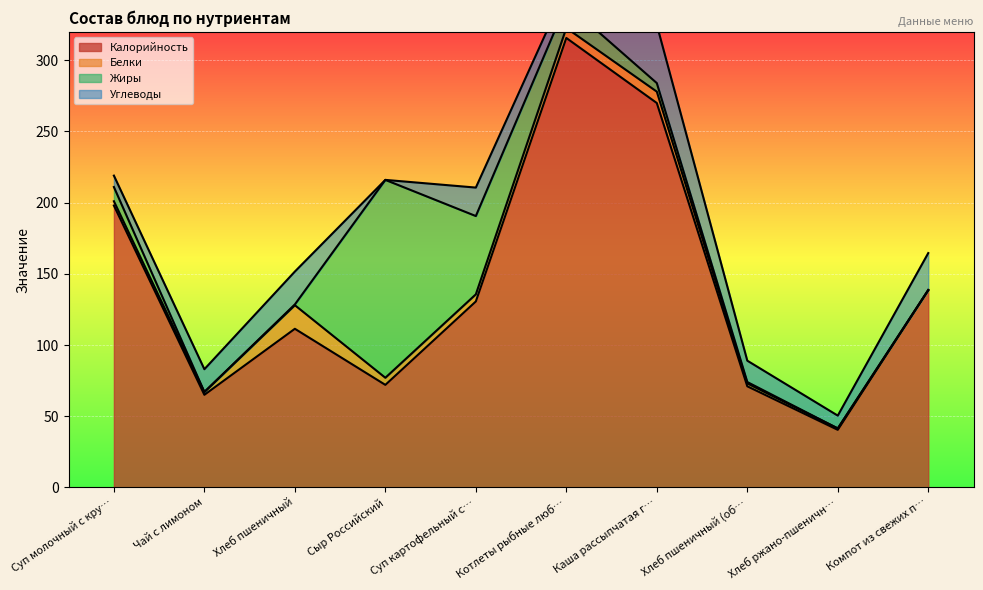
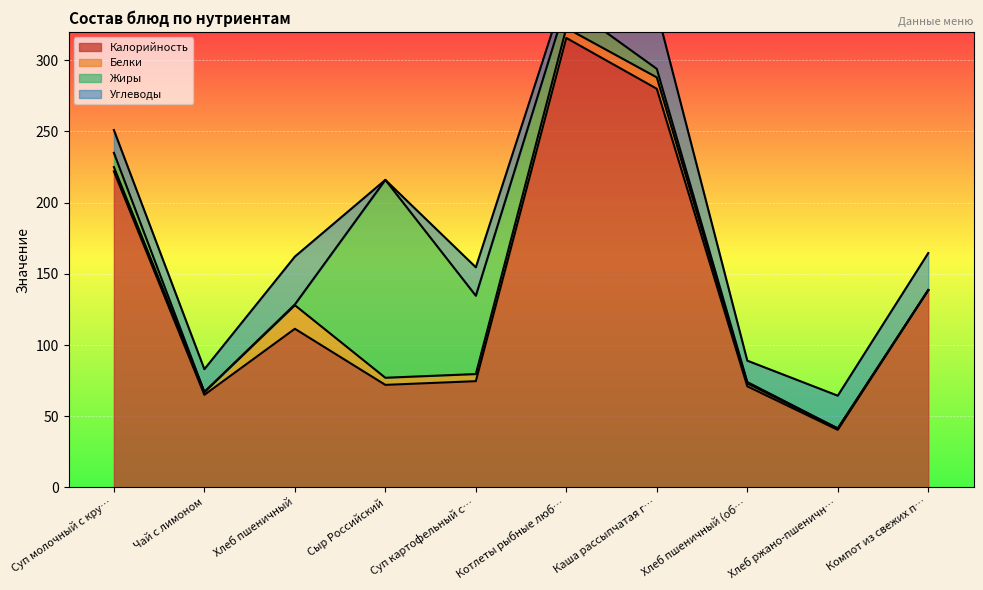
  {
    "Калорийность": {
-     "Суп молочный с кру…": 198,
+     "Суп молочный с кру…": 222,
      "Чай с лимоном": 65,
      "Хлеб пшеничный": 111,
      "Сыр Российский": 72,
-     "Суп картофельный с…": 131,
+     "Суп картофельный с…": 75,
      "Котлеты рыбные люб…": 316,
-     "Каша рассыпчатая г…": 270,
+     "Каша рассыпчатая г…": 280,
      "Хлеб пшеничный (об…": 71
    },
    "Белки": {
      "Суп молочный с кру…": 3,
      "Сыр Российский": 5,
      "Суп картофельный с…": 5,
      "Каша рассыпчатая г…": 8
    },
    "Жиры": {
      "Суп молочный с кру…": 10,
      "Суп картофельный с…": 55,
      "Каша рассыпчатая г…": 6
    },
    "Углеводы": {
-     "Суп молочный с кру…": 8,
+     "Суп молочный с кру…": 16,
      "Чай с лимоном": 16,
-     "Хлеб пшеничный": 23,
+     "Хлеб пшеничный": 34,
      "Суп картофельный с…": 20,
      "Хлеб пшеничный (об…": 15,
-     "Хлеб ржано-пшеничн…": 9,
+     "Хлеб ржано-пшеничн…": 23,
      "Компот из свежих п…": 26
    }
  }
